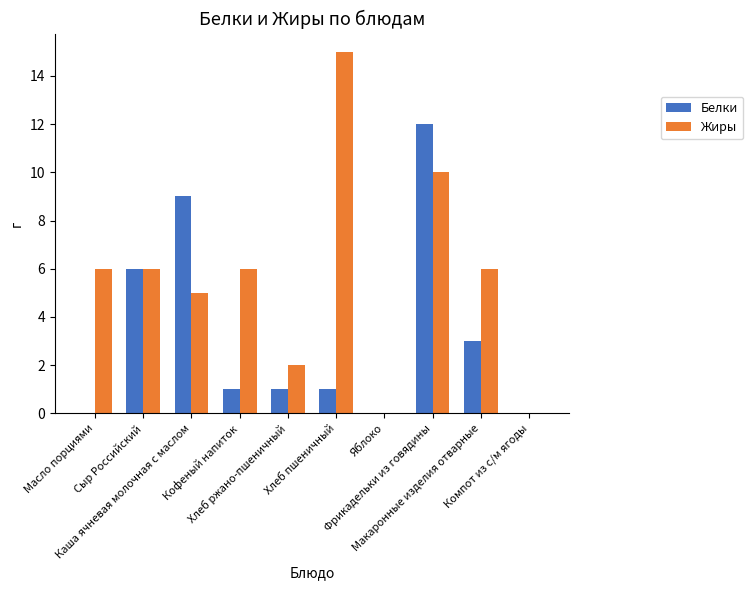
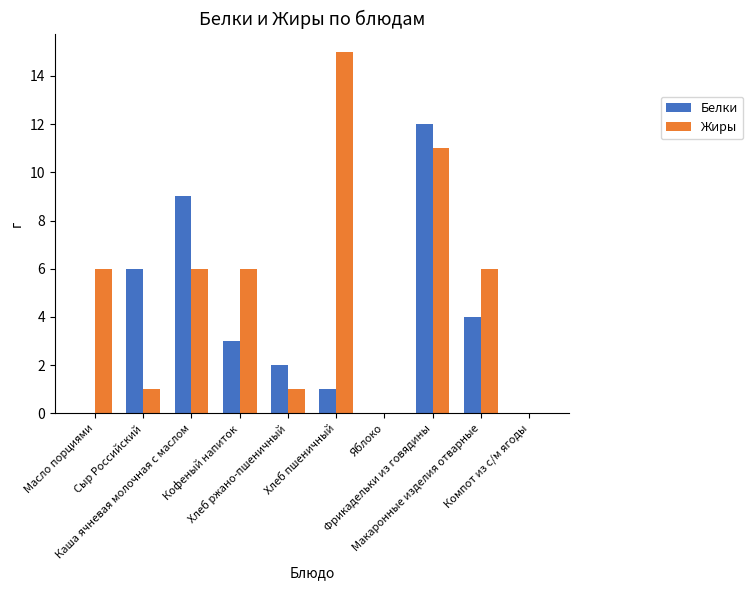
  {
    "Белки": {
      "Масло порциями": 0,
      "Сыр Российский": 6,
      "Каша ячневая молочная с маслом": 9,
-     "Кофеный напиток": 1,
-     "Хлеб ржано-пшеничный": 1,
+     "Кофеный напиток": 3,
+     "Хлеб ржано-пшеничный": 2,
      "Хлеб пшеничный": 1,
      "Яблоко": 0,
      "Фрикадельки из говядины": 12,
-     "Макаронные изделия отварные": 3,
+     "Макаронные изделия отварные": 4,
      "Компот из с/м ягоды": 0
    },
    "Жиры": {
      "Масло порциями": 6,
-     "Сыр Российский": 6,
-     "Каша ячневая молочная с маслом": 5,
+     "Сыр Российский": 1,
+     "Каша ячневая молочная с маслом": 6,
      "Кофеный напиток": 6,
-     "Хлеб ржано-пшеничный": 2,
+     "Хлеб ржано-пшеничный": 1,
      "Хлеб пшеничный": 15,
      "Яблоко": 0,
-     "Фрикадельки из говядины": 10,
+     "Фрикадельки из говядины": 11,
      "Макаронные изделия отварные": 6,
      "Компот из с/м ягоды": 0
    }
  }
